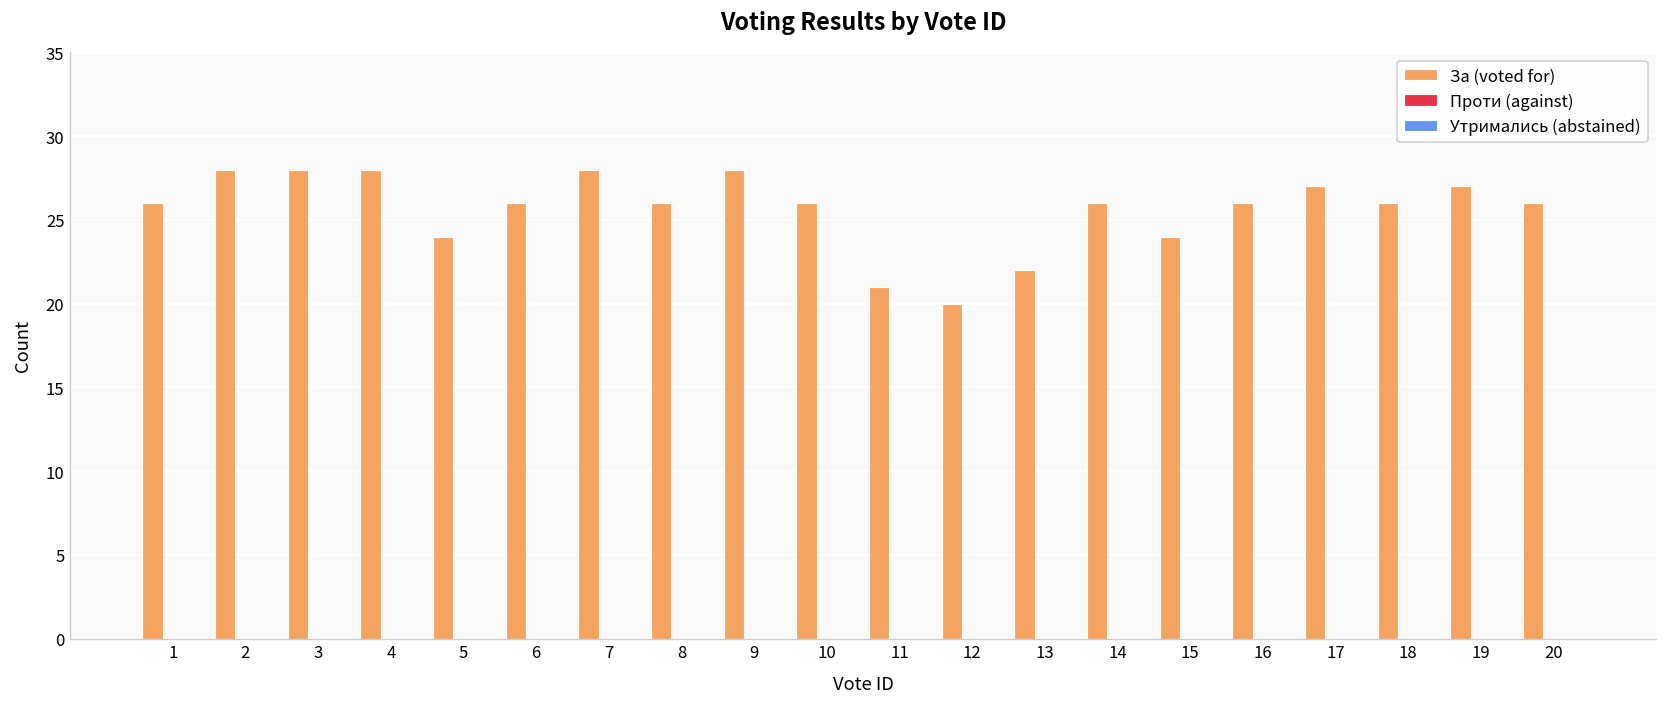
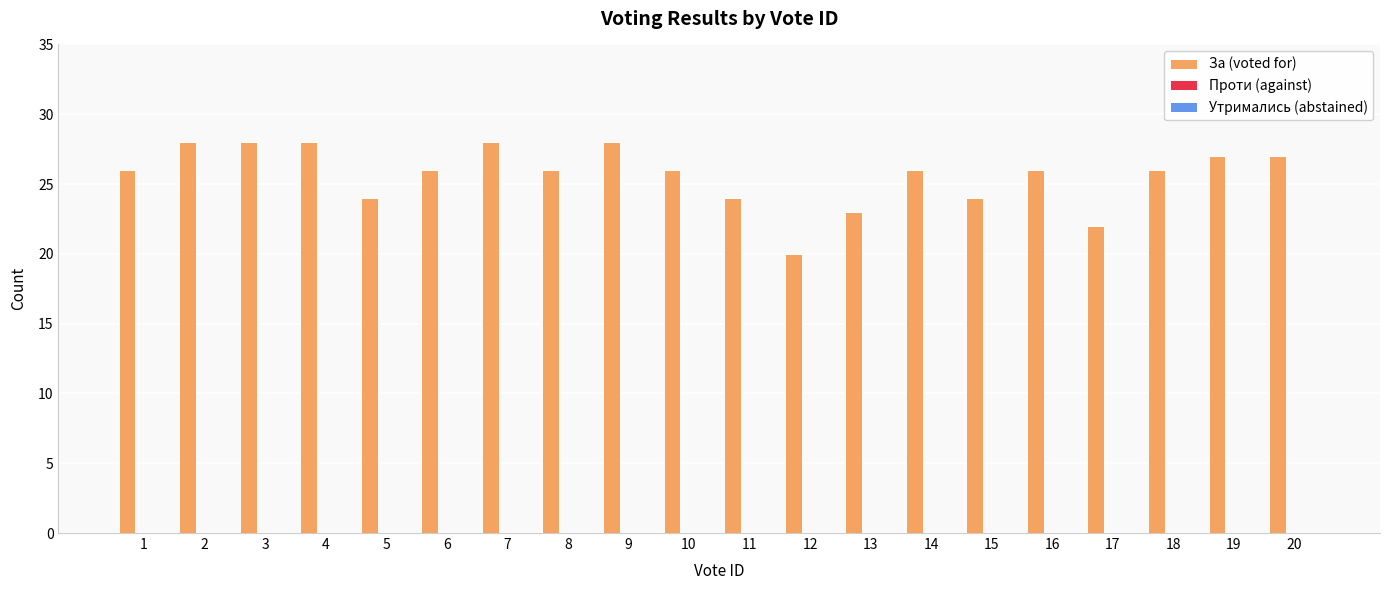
  {
    "За (voted for)": {
      "1": 26,
      "2": 28,
      "3": 28,
      "4": 28,
      "5": 24,
      "6": 26,
      "7": 28,
      "8": 26,
      "9": 28,
      "10": 26,
-     "11": 21,
+     "11": 24,
      "12": 20,
-     "13": 22,
+     "13": 23,
      "14": 26,
      "15": 24,
      "16": 26,
-     "17": 27,
+     "17": 22,
      "18": 26,
      "19": 27,
-     "20": 26
+     "20": 27
    },
    "Проти (against)": {
      "1": 0,
      "2": 0,
      "3": 0,
      "4": 0,
      "5": 0,
      "6": 0,
      "7": 0,
      "8": 0,
      "9": 0,
      "10": 0,
      "11": 0,
      "12": 0,
      "13": 0,
      "14": 0,
      "15": 0,
      "16": 0,
      "17": 0,
      "18": 0,
      "19": 0,
      "20": 0
    },
    "Утримались (abstained)": {
      "1": 0,
      "2": 0,
      "3": 0,
      "4": 0,
      "5": 0,
      "6": 0,
      "7": 0,
      "8": 0,
      "9": 0,
      "10": 0,
      "11": 0,
      "12": 0,
      "13": 0,
      "14": 0,
      "15": 0,
      "16": 0,
      "17": 0,
      "18": 0,
      "19": 0,
      "20": 0
    }
  }
